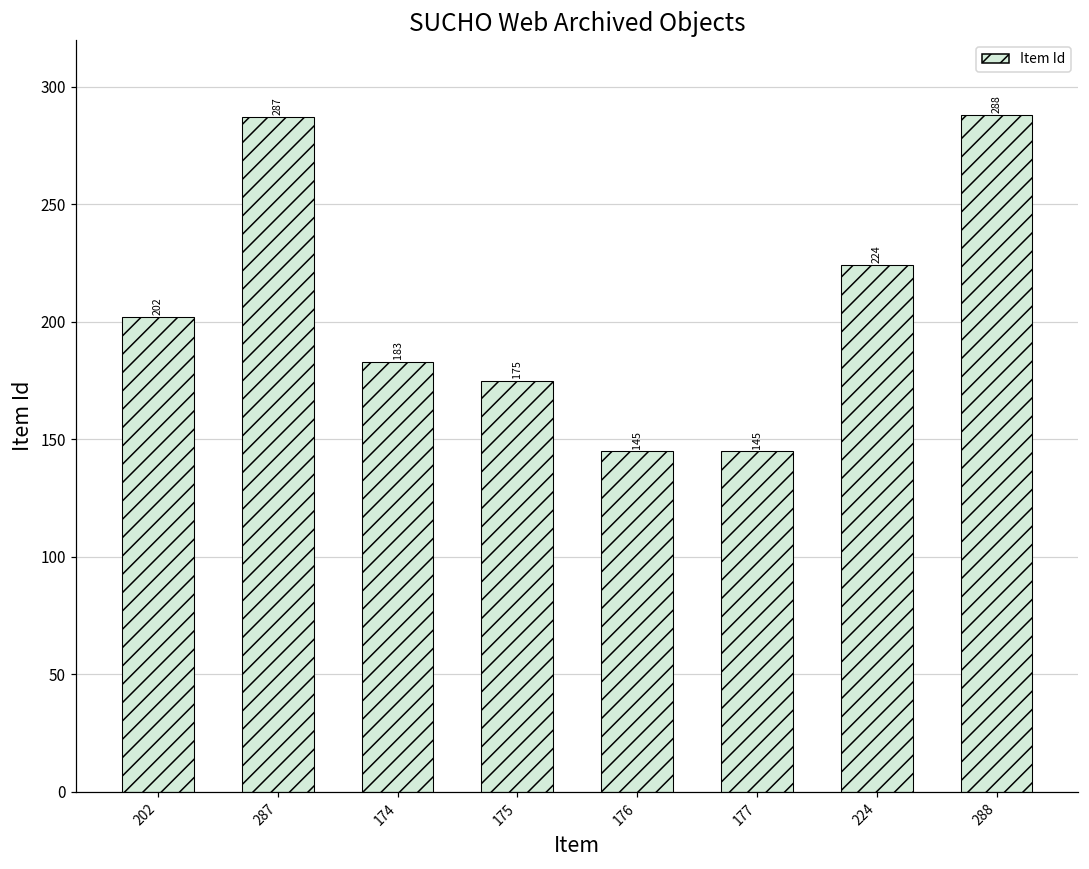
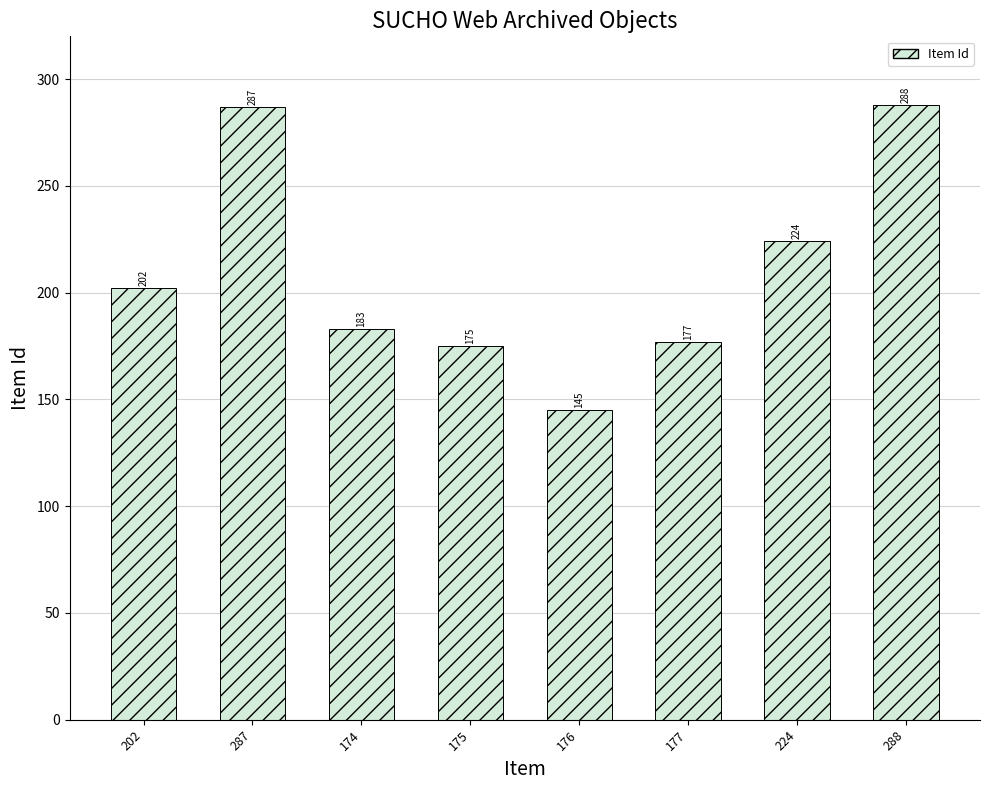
  {
    "202": 202,
    "287": 287,
    "174": 183,
    "175": 175,
    "176": 145,
-   "177": 145,
+   "177": 177,
    "224": 224,
    "288": 288
  }
